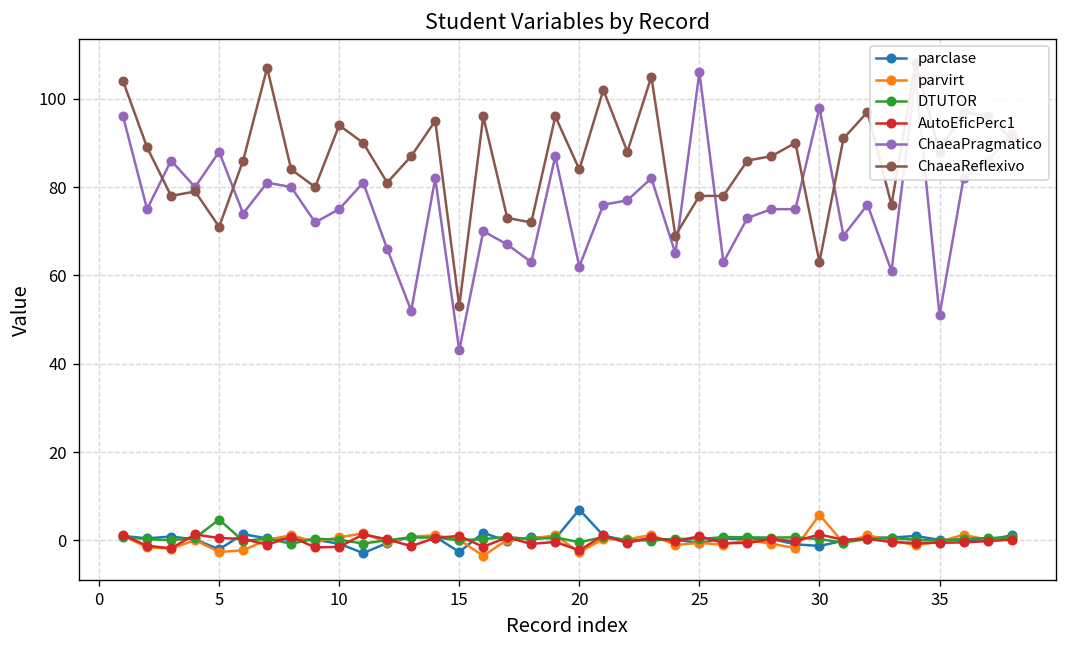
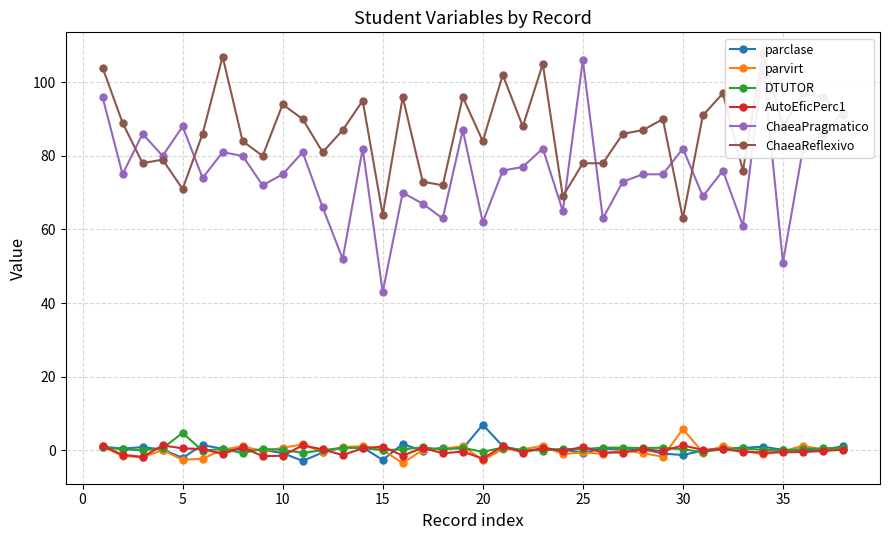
  {
    "parclase": {
      "10": -1,
      "15": -3,
      "20": 7,
      "30": -1
    },
    "parvirt": {
      "30": 6
    },
    "DTUTOR": {
      "5": 5,
      "20": 0,
      "30": 0
    },
    "AutoEficPerc1": {
      "5": 1,
      "10": -1,
      "15": 1,
      "30": 1
    },
    "ChaeaPragmatico": {
      "5": 88,
      "10": 75,
      "15": 43,
      "20": 62,
      "25": 106,
-     "30": 98,
+     "30": 82,
      "35": 51
    },
    "ChaeaReflexivo": {
      "5": 71,
      "10": 94,
-     "15": 53,
+     "15": 64,
      "20": 84,
      "25": 78,
      "30": 63
    }
  }
